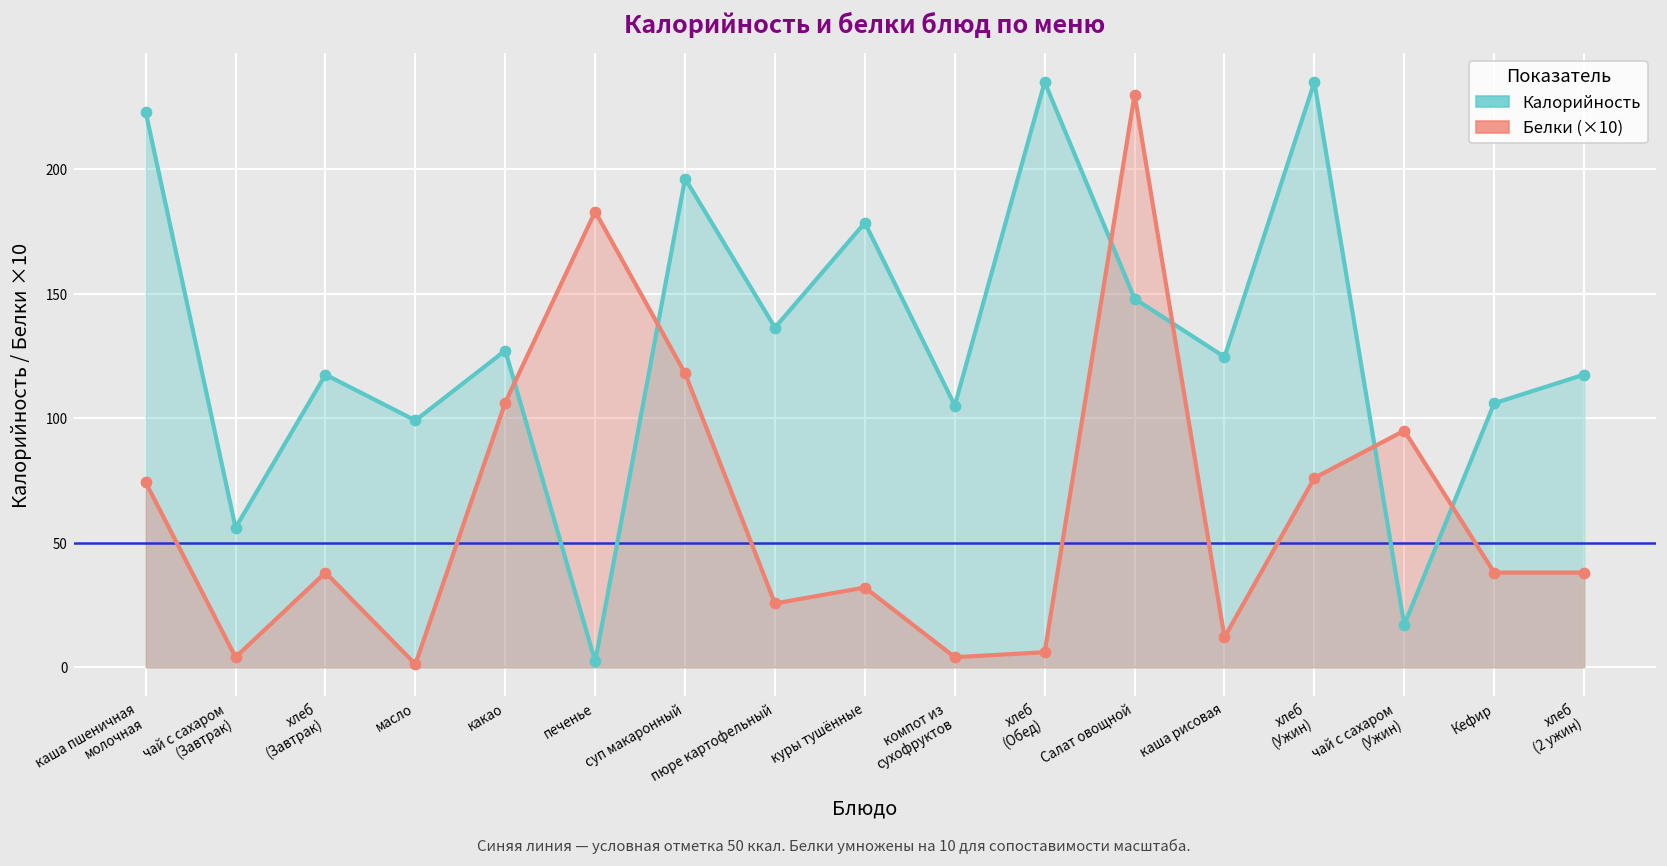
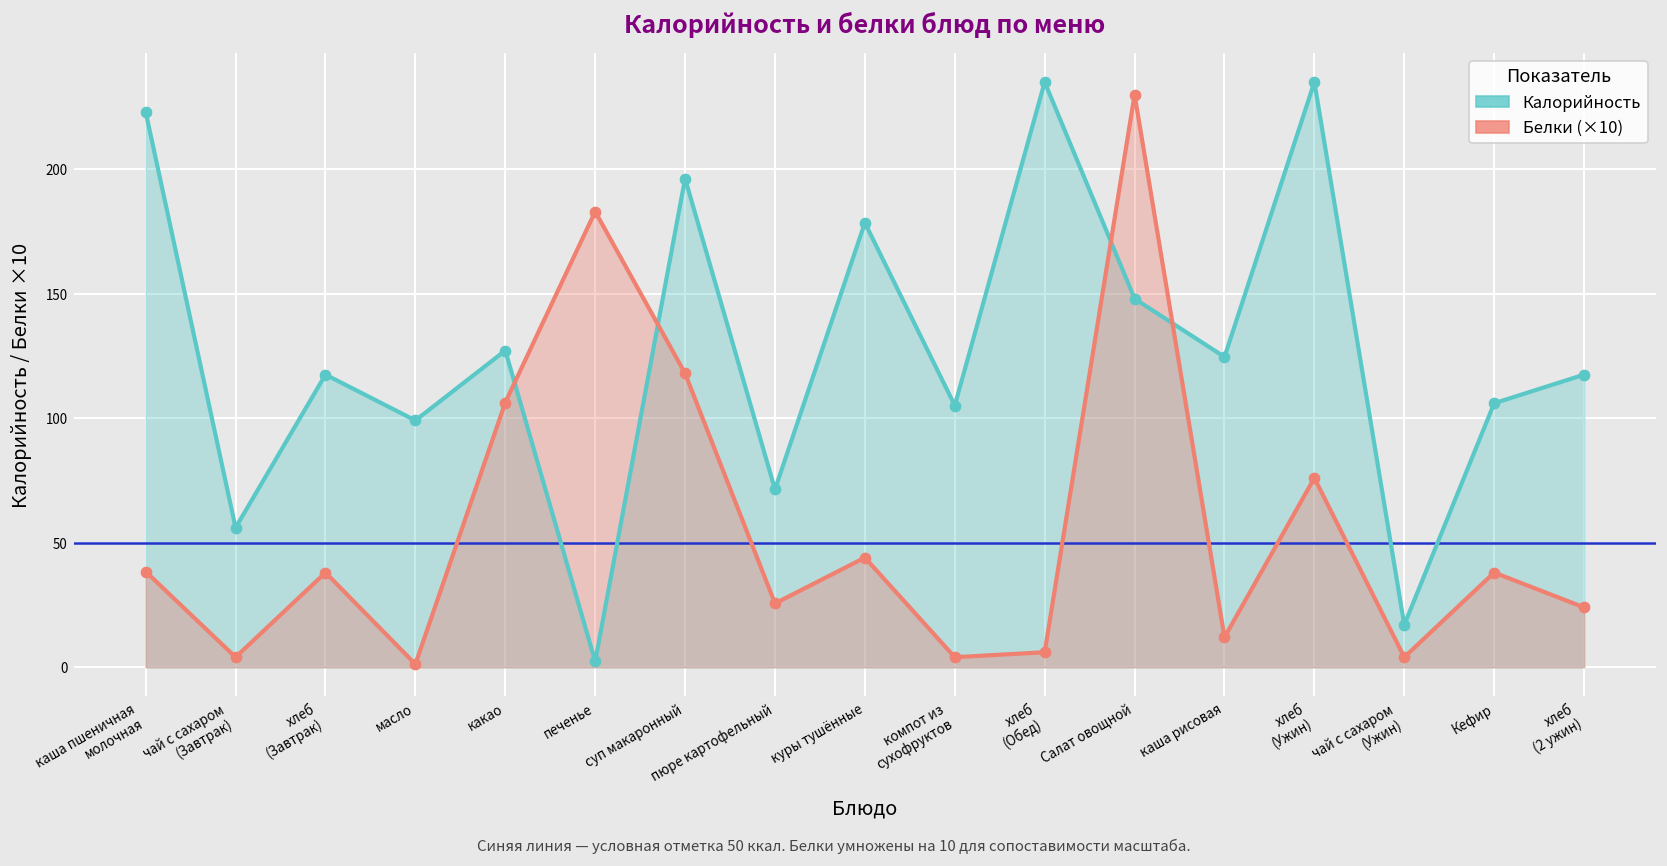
  {
    "Калорийность": {
      "каша пшеничная молочная": 223,
      "чай с сахаром (Завтрак)": 56,
      "хлеб (Завтрак)": 118,
      "масло": 99,
      "какао": 127,
      "печенье": 2,
      "суп макаронный": 196,
-     "пюре картофельный": 136,
+     "пюре картофельный": 71,
      "куры тушённые": 179,
      "компот из сухофруктов": 105,
      "хлеб (Обед)": 235,
      "Салат овощной": 148,
      "каша рисовая": 125,
      "хлеб (Ужин)": 235,
      "чай с сахаром (Ужин)": 17,
      "Кефир": 106,
      "хлеб (2 ужин)": 118
    },
    "Белки (×10)": {
-     "каша пшеничная молочная": 74,
+     "каша пшеничная молочная": 38,
      "чай с сахаром (Завтрак)": 4,
      "хлеб (Завтрак)": 38,
      "масло": 1,
      "какао": 106,
      "печенье": 183,
      "суп макаронный": 118,
      "пюре картофельный": 26,
-     "куры тушённые": 32,
+     "куры тушённые": 44,
      "компот из сухофруктов": 4,
      "хлеб (Обед)": 6,
      "Салат овощной": 230,
      "каша рисовая": 12,
      "хлеб (Ужин)": 76,
-     "чай с сахаром (Ужин)": 95,
+     "чай с сахаром (Ужин)": 4,
      "Кефир": 38,
-     "хлеб (2 ужин)": 38
+     "хлеб (2 ужин)": 24
    }
  }
